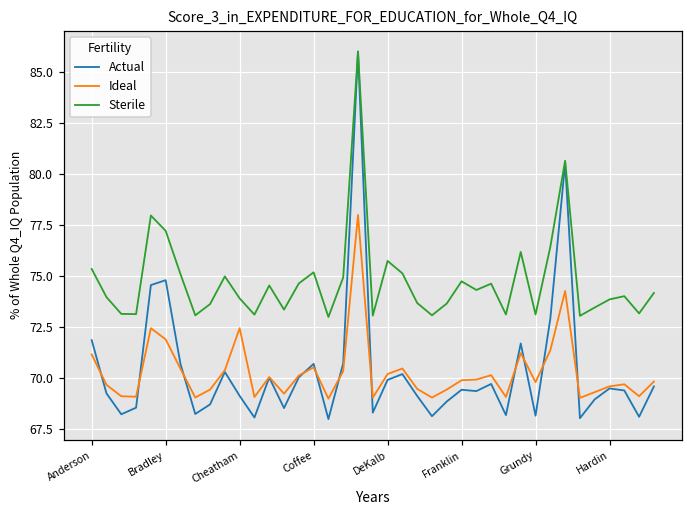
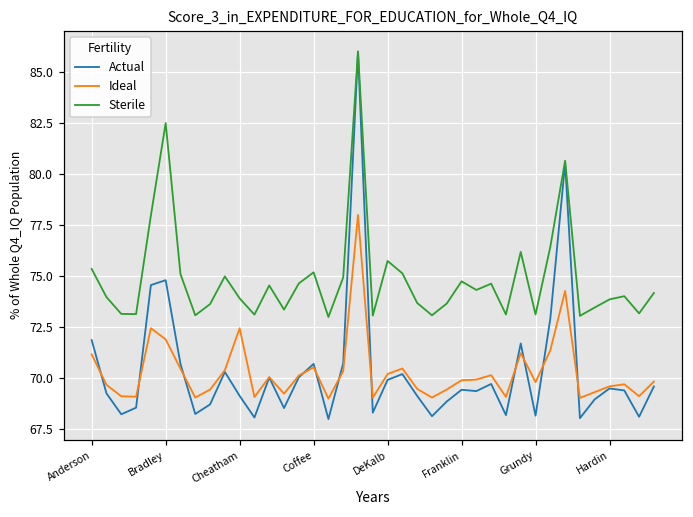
  {
    "Actual": {
      "Anderson": 71.9,
      "Bradley": 74.8,
      "Cheatham": 69.1,
      "Coffee": 70.7,
      "DeKalb": 69.9,
      "Franklin": 69.4,
      "Grundy": 68.2
    },
    "Ideal": {
      "Anderson": 71.2,
      "Bradley": 71.9,
      "Cheatham": 72.5,
      "Coffee": 70.5,
      "DeKalb": 70.2,
      "Franklin": 69.9,
      "Grundy": 69.8
    },
    "Sterile": {
      "Anderson": 75.4,
-     "Bradley": 77.2,
+     "Bradley": 82.5,
      "Cheatham": 73.9,
      "Coffee": 75.2,
      "DeKalb": 75.7,
      "Franklin": 74.7,
      "Grundy": 73.1,
      "Hardin": 73.9
    }
  }
